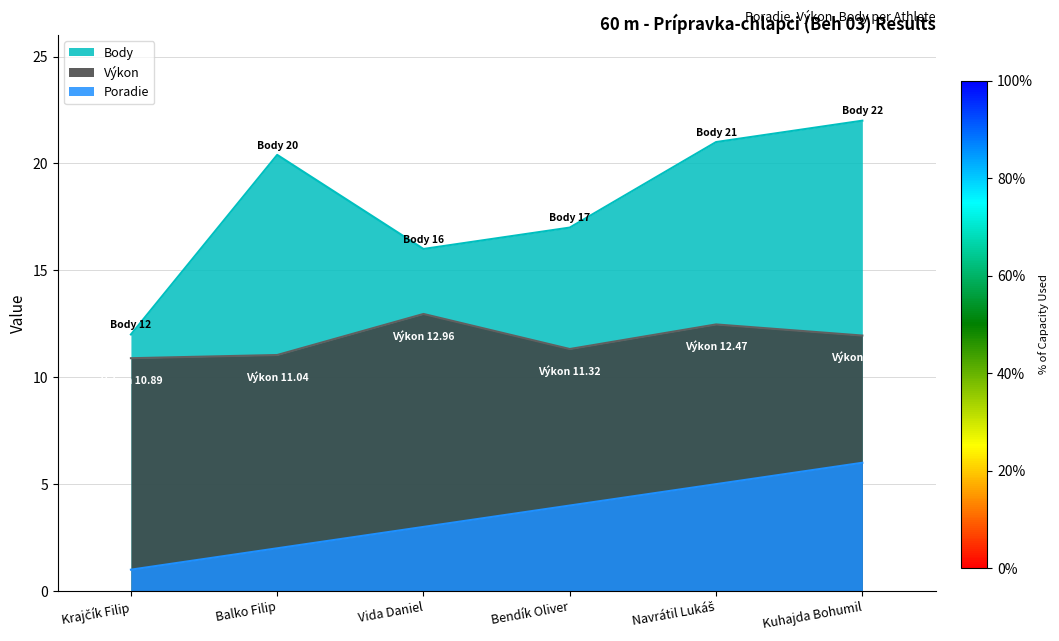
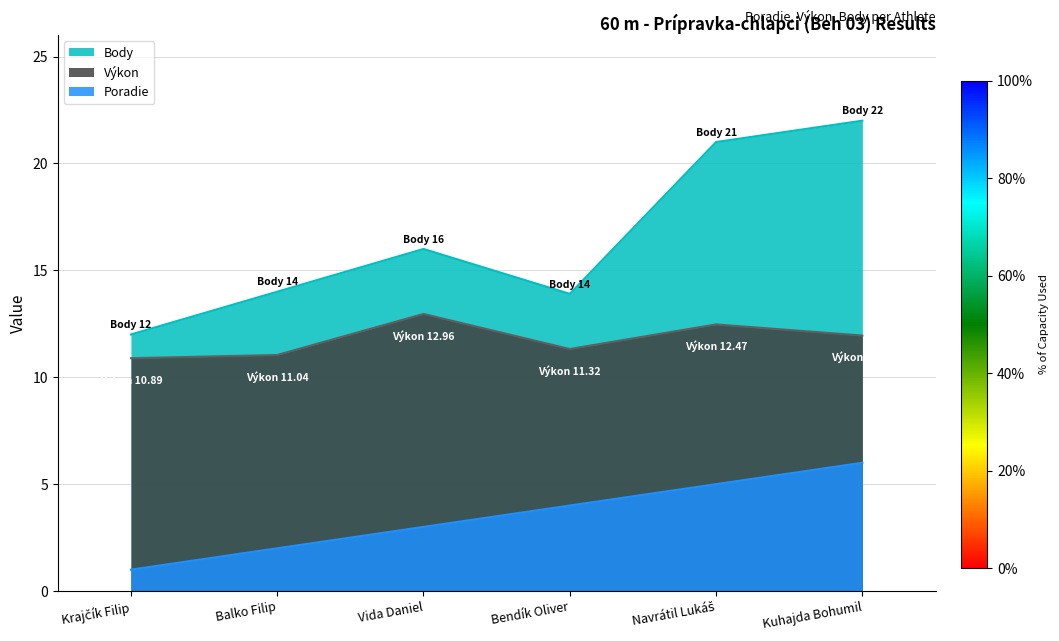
  {
    "Body": {
      "Krajčík Filip": 12,
-     "Balko Filip": 20,
+     "Balko Filip": 14,
      "Vida Daniel": 16,
-     "Bendík Oliver": 17,
+     "Bendík Oliver": 14,
      "Navrátil Lukáš": 21,
      "Kuhajda Bohumil": 22
    },
    "Výkon": {
      "Balko Filip": 11.04,
      "Vida Daniel": 12.96,
      "Bendík Oliver": 11.32,
      "Navrátil Lukáš": 12.47
    },
    "Poradie": {
      "Krajčík Filip": 1.0,
      "Balko Filip": 2.0,
      "Vida Daniel": 3.0,
      "Bendík Oliver": 4.0,
      "Navrátil Lukáš": 5.0,
      "Kuhajda Bohumil": 6.0
    }
  }
